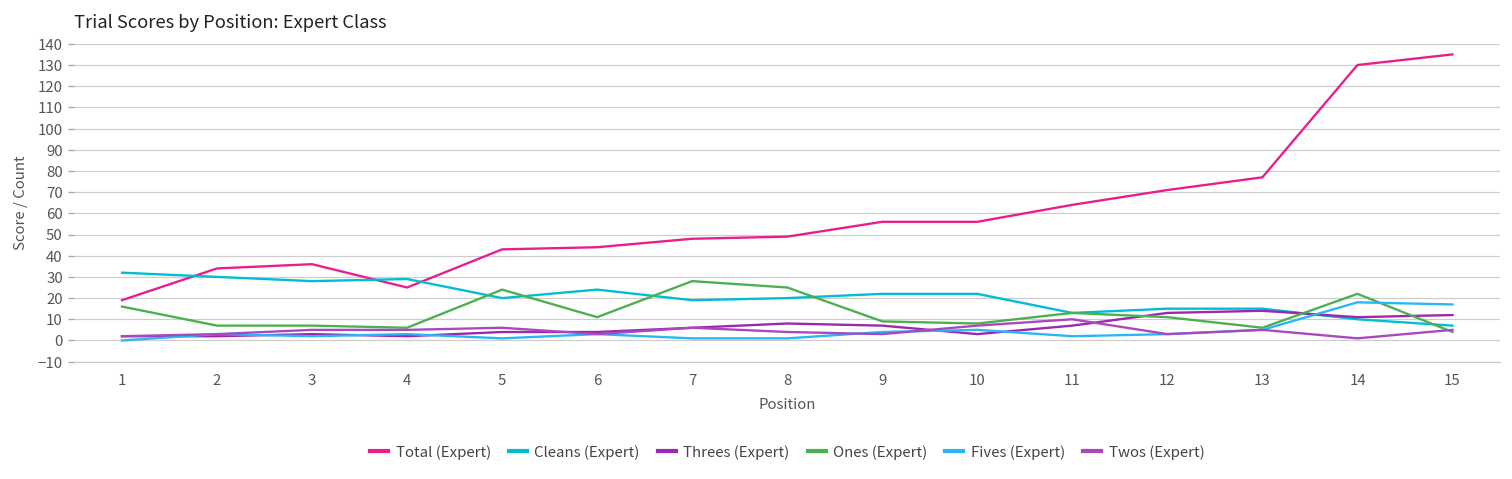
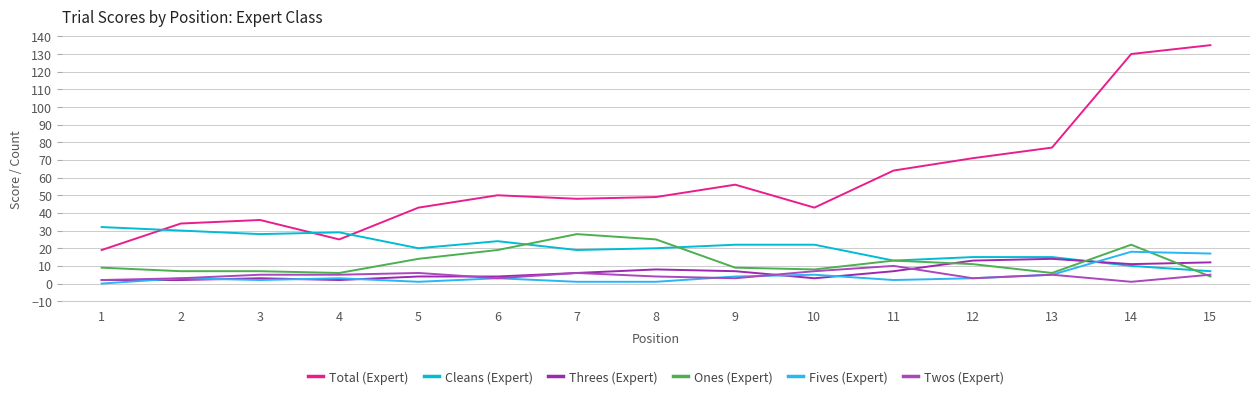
  {
    "Total (Expert)": {
      "1": 19,
      "2": 34,
      "3": 36,
      "4": 25,
      "5": 43,
-     "6": 44,
+     "6": 50,
      "7": 48,
      "8": 49,
      "9": 56,
-     "10": 56,
+     "10": 43,
      "11": 64,
      "12": 71,
      "13": 77,
      "14": 130,
      "15": 135
    },
    "Ones (Expert)": {
-     "1": 16,
+     "1": 9,
      "2": 7,
      "3": 7,
-     "5": 24,
-     "6": 11,
+     "5": 14,
+     "6": 19,
      "7": 28,
      "8": 25,
      "9": 9,
      "12": 11,
      "14": 22
    }
  }
